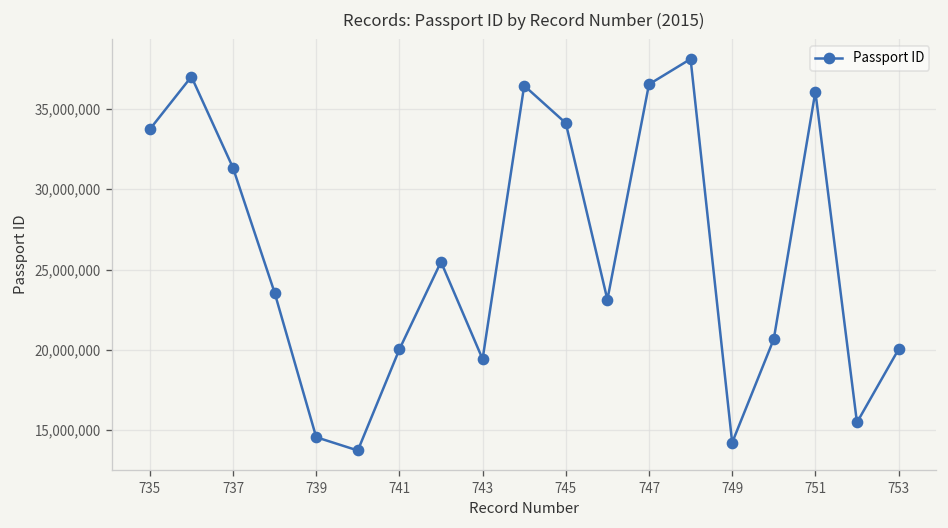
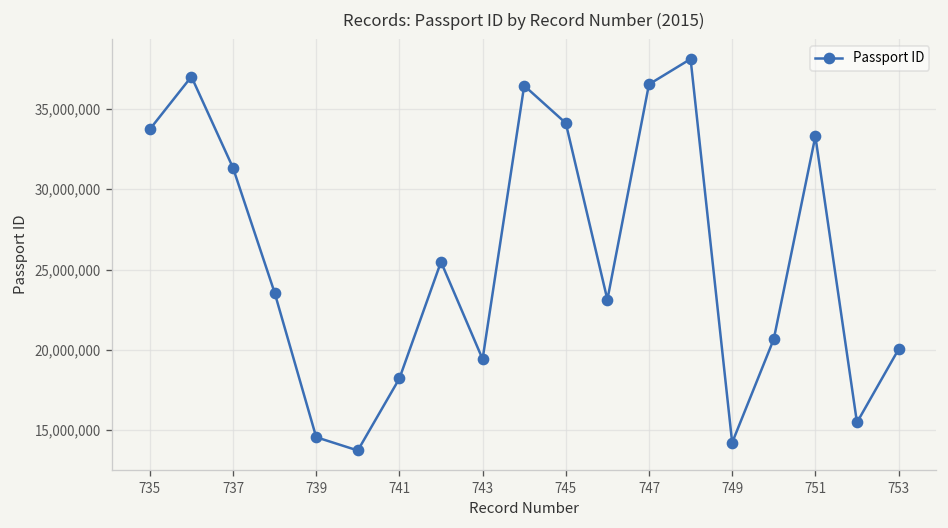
  {
    "735": "33,700,000",
    "737": "31,300,000",
    "739": "14,600,000",
-   "741": "20,000,000",
+   "741": "18,200,000",
    "743": "19,400,000",
    "745": "34,100,000",
    "747": "36,500,000",
    "749": "14,200,000",
-   "751": "36,100,000",
+   "751": "33,300,000",
    "753": "20,000,000"
  }
